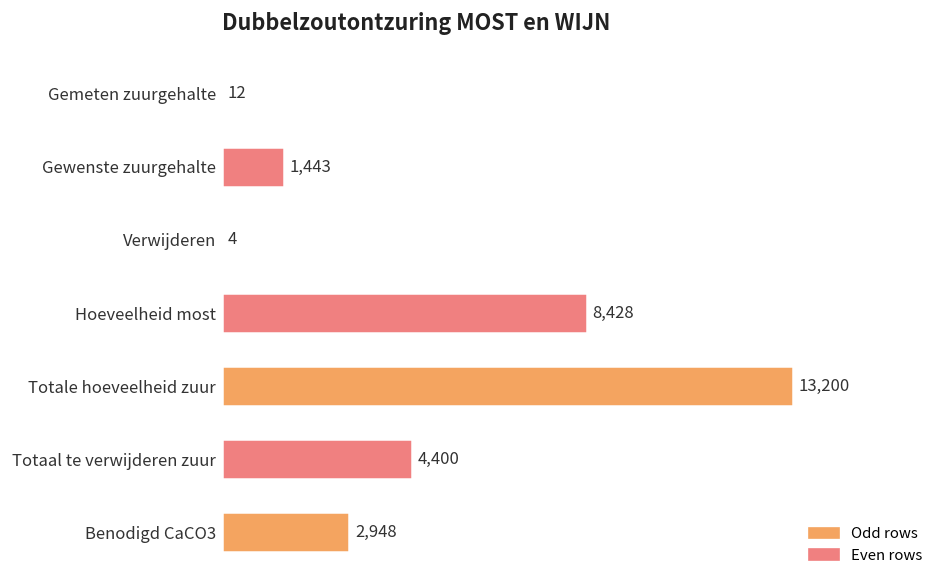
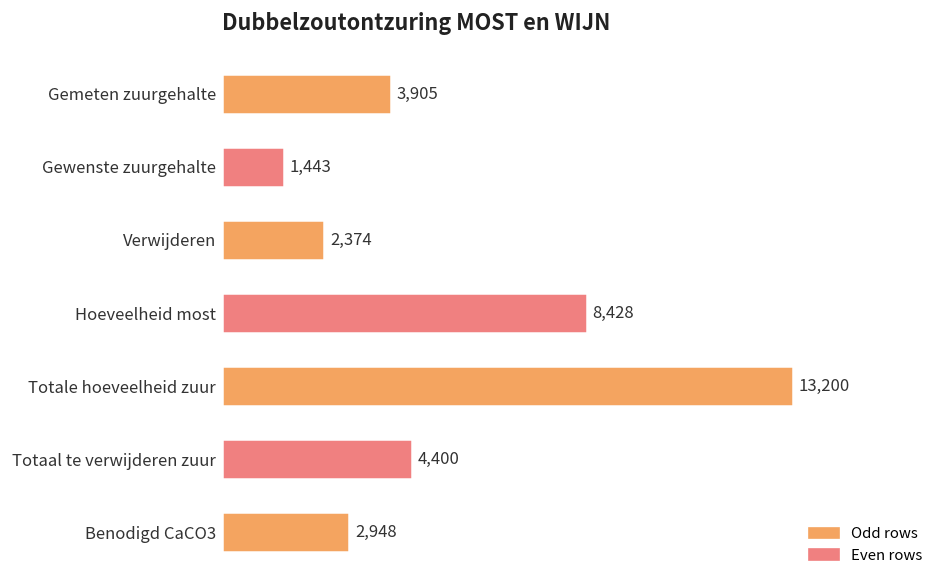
  {
-   "Gemeten zuurgehalte": "12",
+   "Gemeten zuurgehalte": "3,905",
    "Gewenste zuurgehalte": "1,443",
-   "Verwijderen": "4",
+   "Verwijderen": "2,374",
    "Hoeveelheid most": "8,428",
    "Totale hoeveelheid zuur": "13,200",
    "Totaal te verwijderen zuur": "4,400",
    "Benodigd CaCO3": "2,948"
  }
